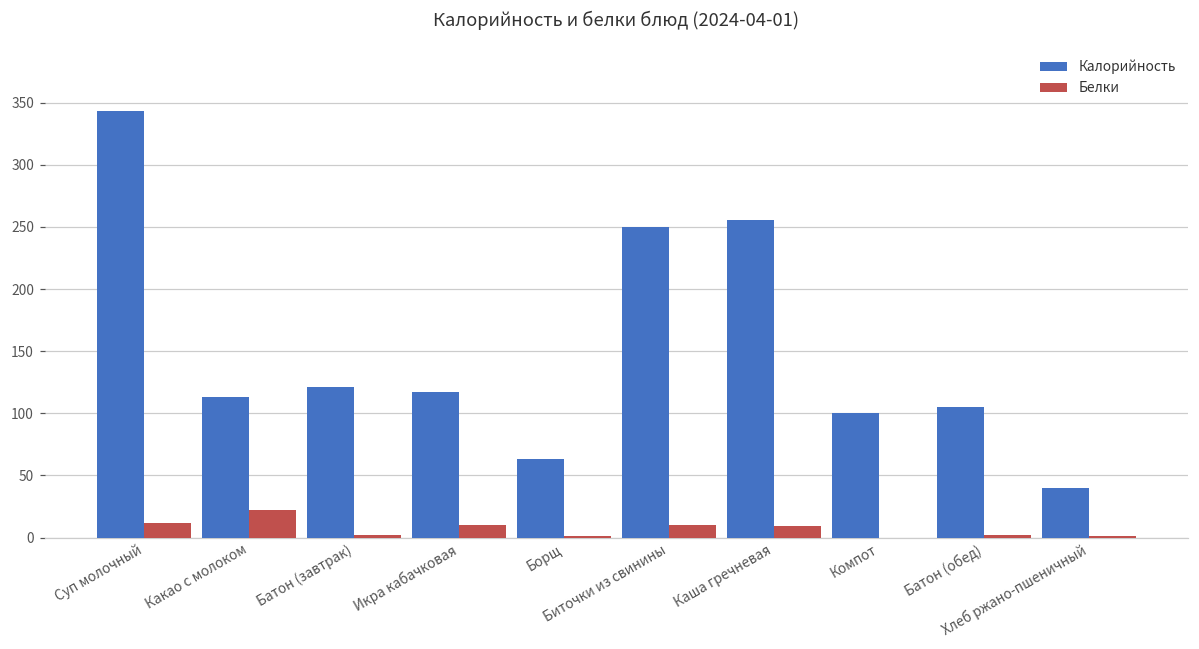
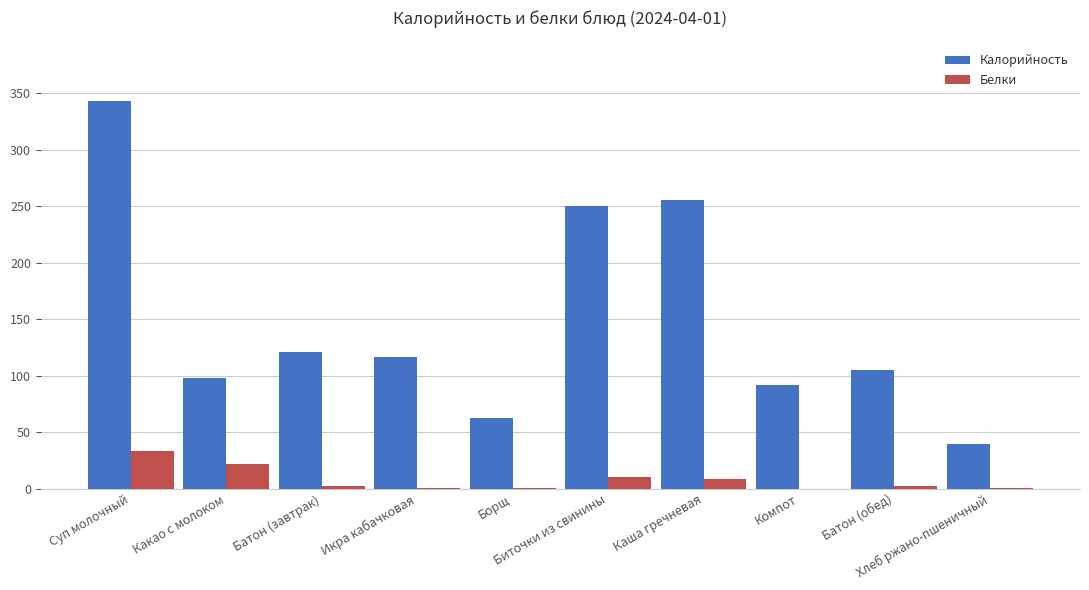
  {
    "Калорийность": {
      "Суп молочный": 343,
-     "Какао с молоком": 113,
+     "Какао с молоком": 98,
      "Батон (завтрак)": 121,
      "Икра кабачковая": 117,
      "Борщ": 63,
      "Биточки из свинины": 250,
      "Каша гречневая": 256,
-     "Компот": 100,
+     "Компот": 92,
      "Батон (обед)": 105,
      "Хлеб ржано-пшеничный": 40
    },
    "Белки": {
-     "Суп молочный": 12,
+     "Суп молочный": 33,
      "Какао с молоком": 22,
-     "Икра кабачковая": 10,
+     "Икра кабачковая": 1,
      "Биточки из свинины": 10,
      "Каша гречневая": 9,
      "Компот": 0
    }
  }
